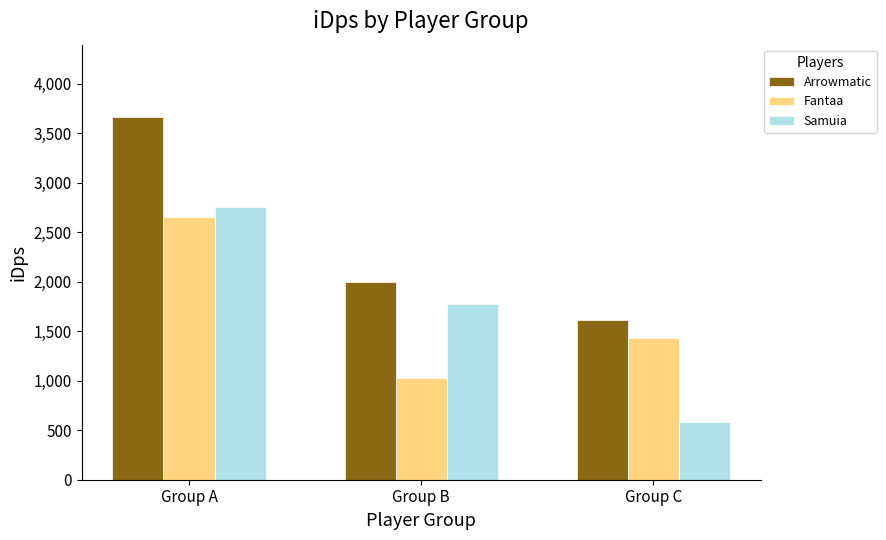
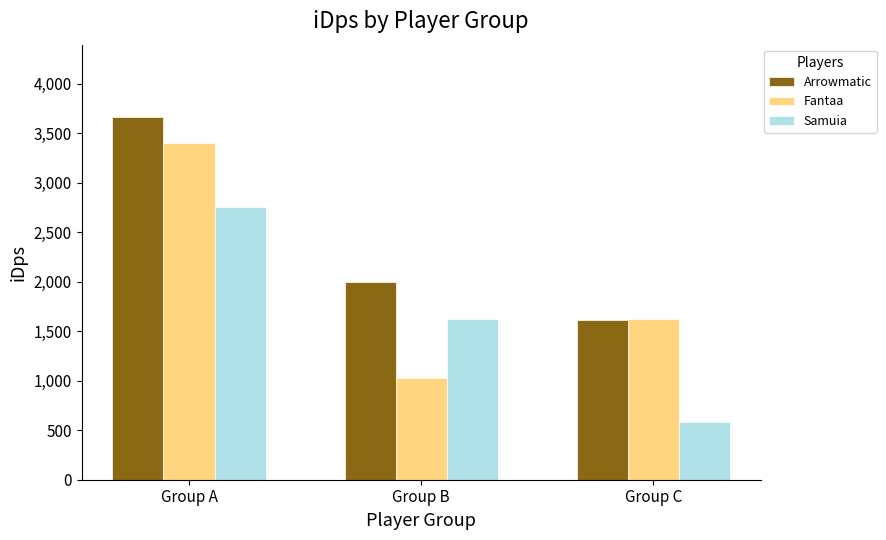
  {
    "Arrowmatic": {
      "Group A": "3,700",
      "Group B": "2,000",
      "Group C": "1,600"
    },
    "Fantaa": {
-     "Group A": "2,700",
+     "Group A": "3,400",
      "Group B": "1,000",
-     "Group C": "1,400"
+     "Group C": "1,600"
    },
    "Samuia": {
      "Group A": "2,800",
-     "Group B": "1,800",
+     "Group B": "1,600",
      "Group C": "600"
    }
  }
